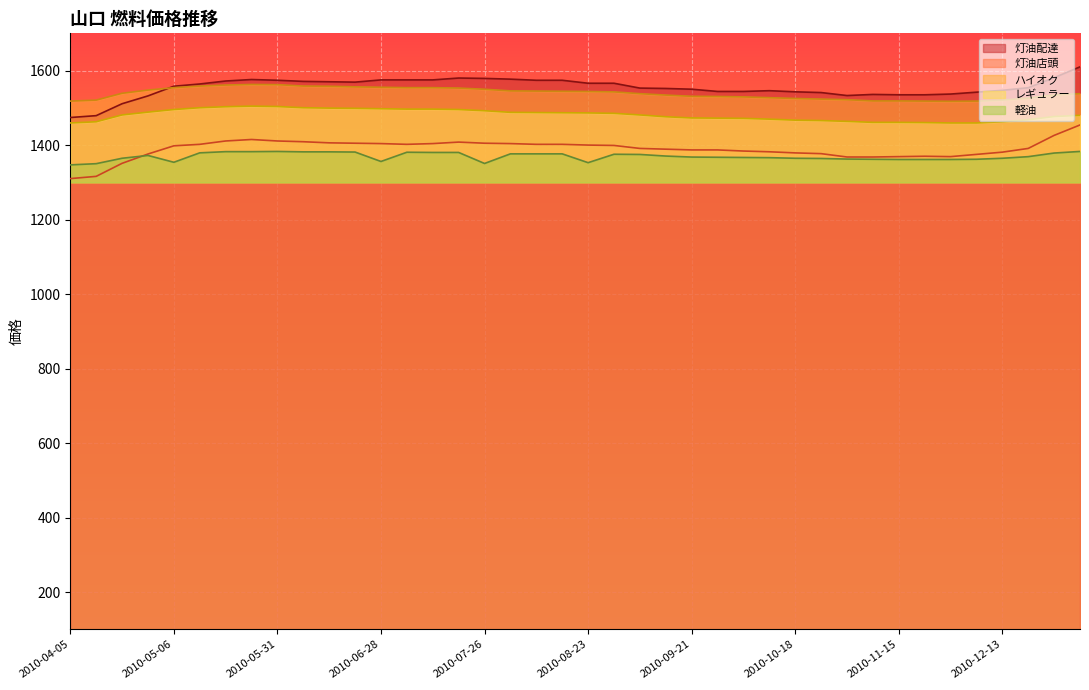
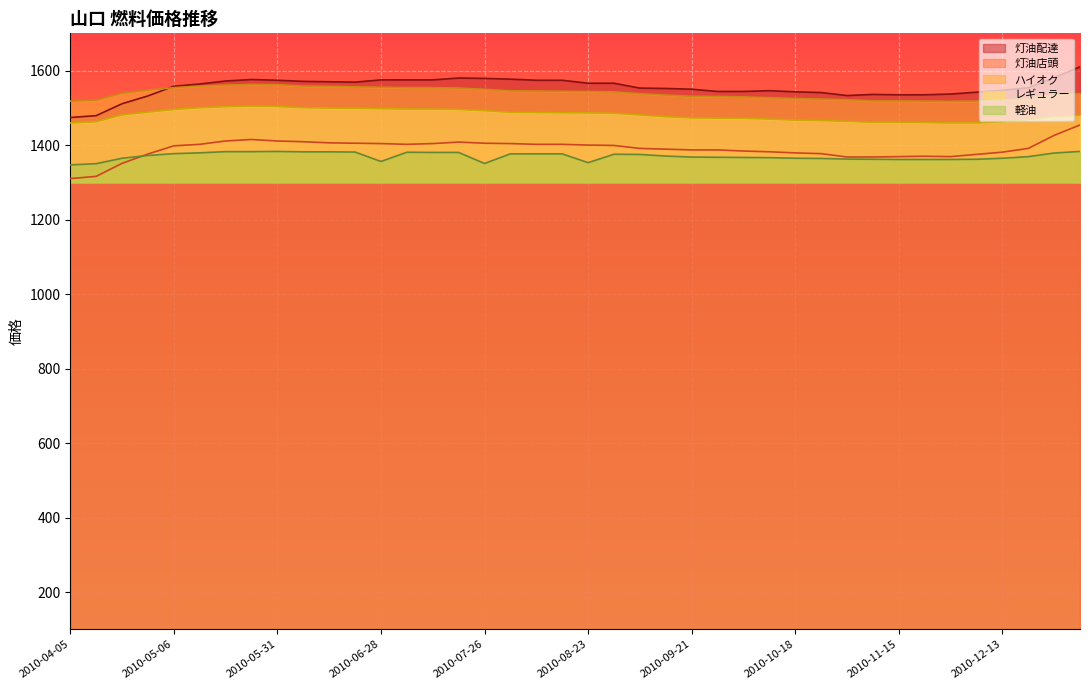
  {
    "軽油": {
-     "2010-05-06": 1350,
+     "2010-05-06": 1380,
      "2010-05-31": 1380,
      "2010-06-28": 1360,
      "2010-07-26": 1350,
      "2010-08-23": 1350,
      "2010-09-21": 1370,
      "2010-10-18": 1360,
      "2010-11-15": 1360,
      "2010-12-13": 1360
    }
  }
